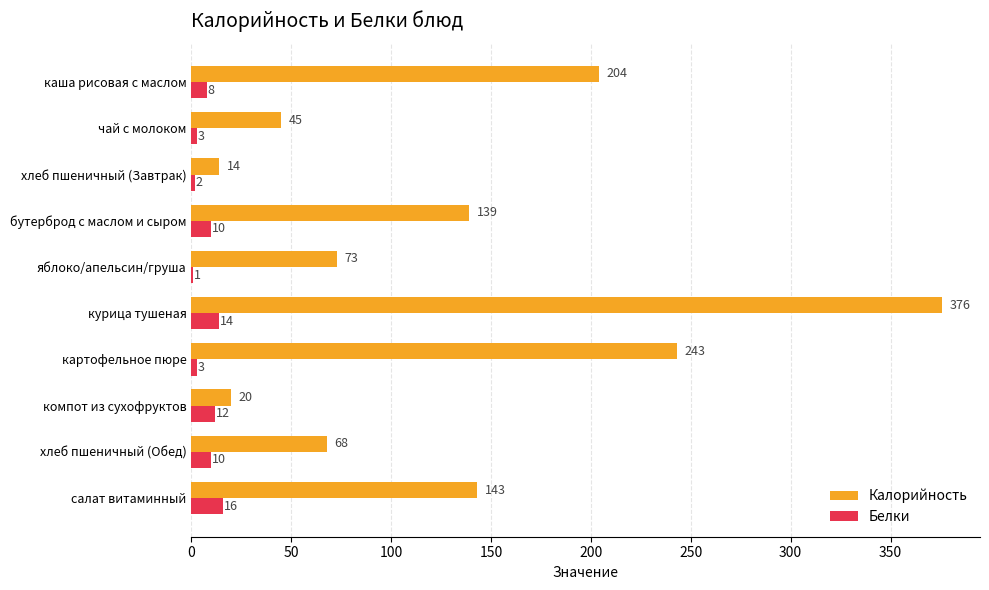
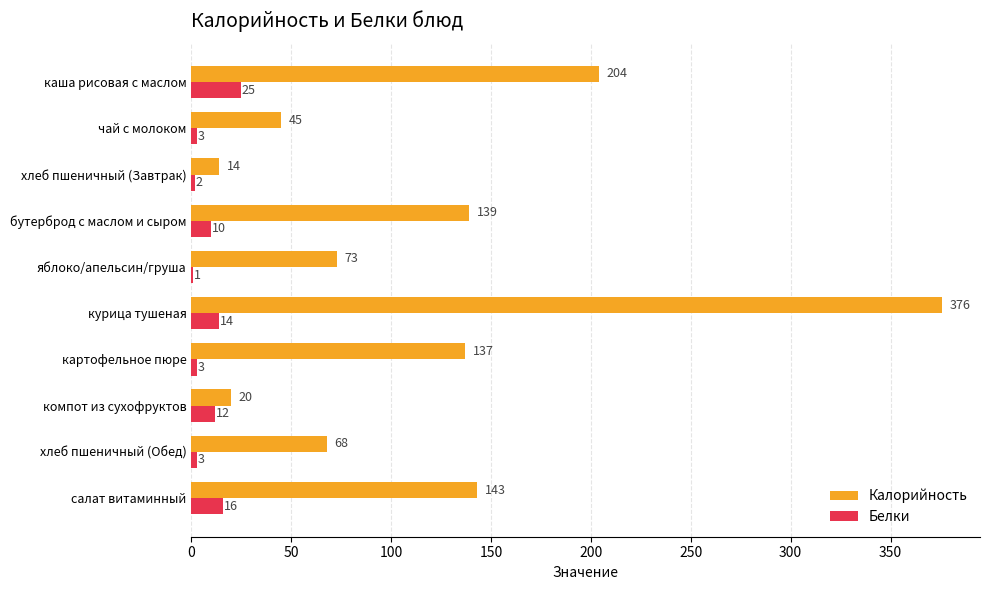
  {
    "Калорийность": {
      "каша рисовая с маслом": 204,
      "чай с молоком": 45,
      "хлеб пшеничный (Завтрак)": 14,
      "бутерброд с маслом и сыром": 139,
      "яблоко/апельсин/груша": 73,
      "курица тушеная": 376,
-     "картофельное пюре": 243,
+     "картофельное пюре": 137,
      "компот из сухофруктов": 20,
      "хлеб пшеничный (Обед)": 68,
      "салат витаминный": 143
    },
    "Белки": {
-     "каша рисовая с маслом": 8,
+     "каша рисовая с маслом": 25,
      "чай с молоком": 3,
      "хлеб пшеничный (Завтрак)": 2,
      "бутерброд с маслом и сыром": 10,
      "яблоко/апельсин/груша": 1,
      "курица тушеная": 14,
      "картофельное пюре": 3,
      "компот из сухофруктов": 12,
-     "хлеб пшеничный (Обед)": 10,
+     "хлеб пшеничный (Обед)": 3,
      "салат витаминный": 16
    }
  }
